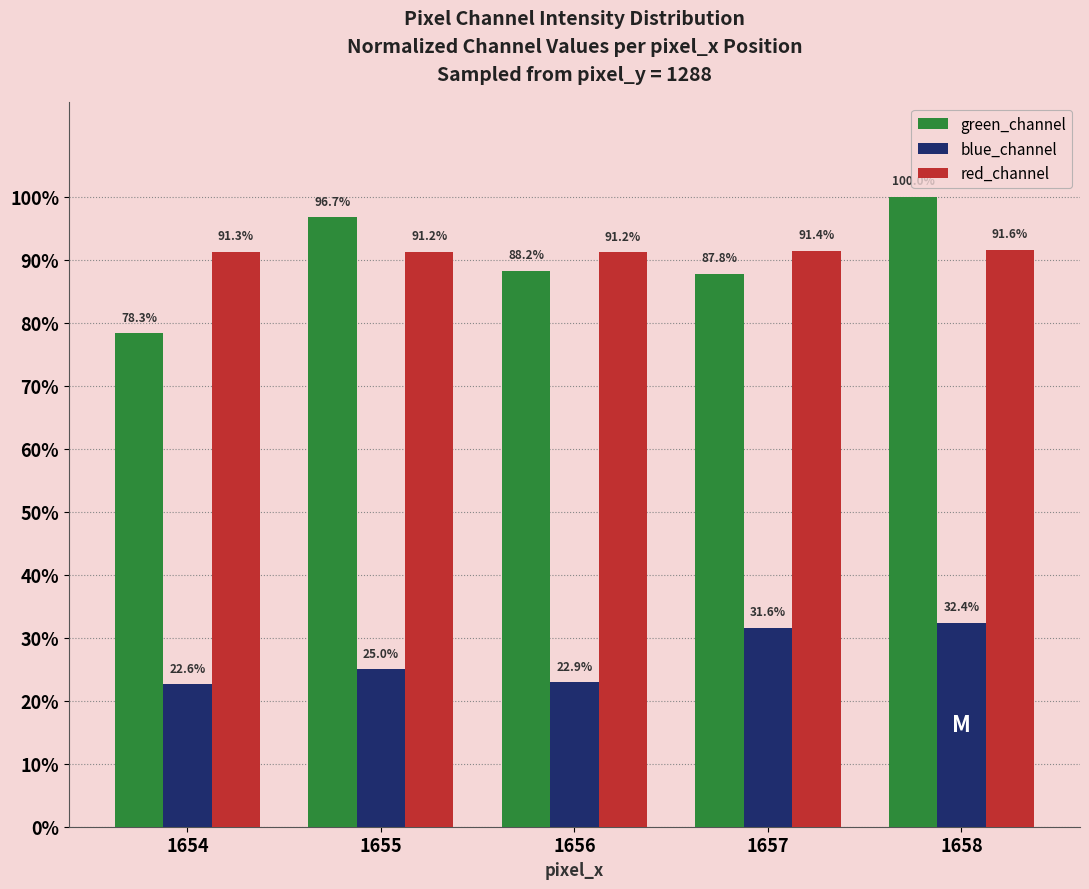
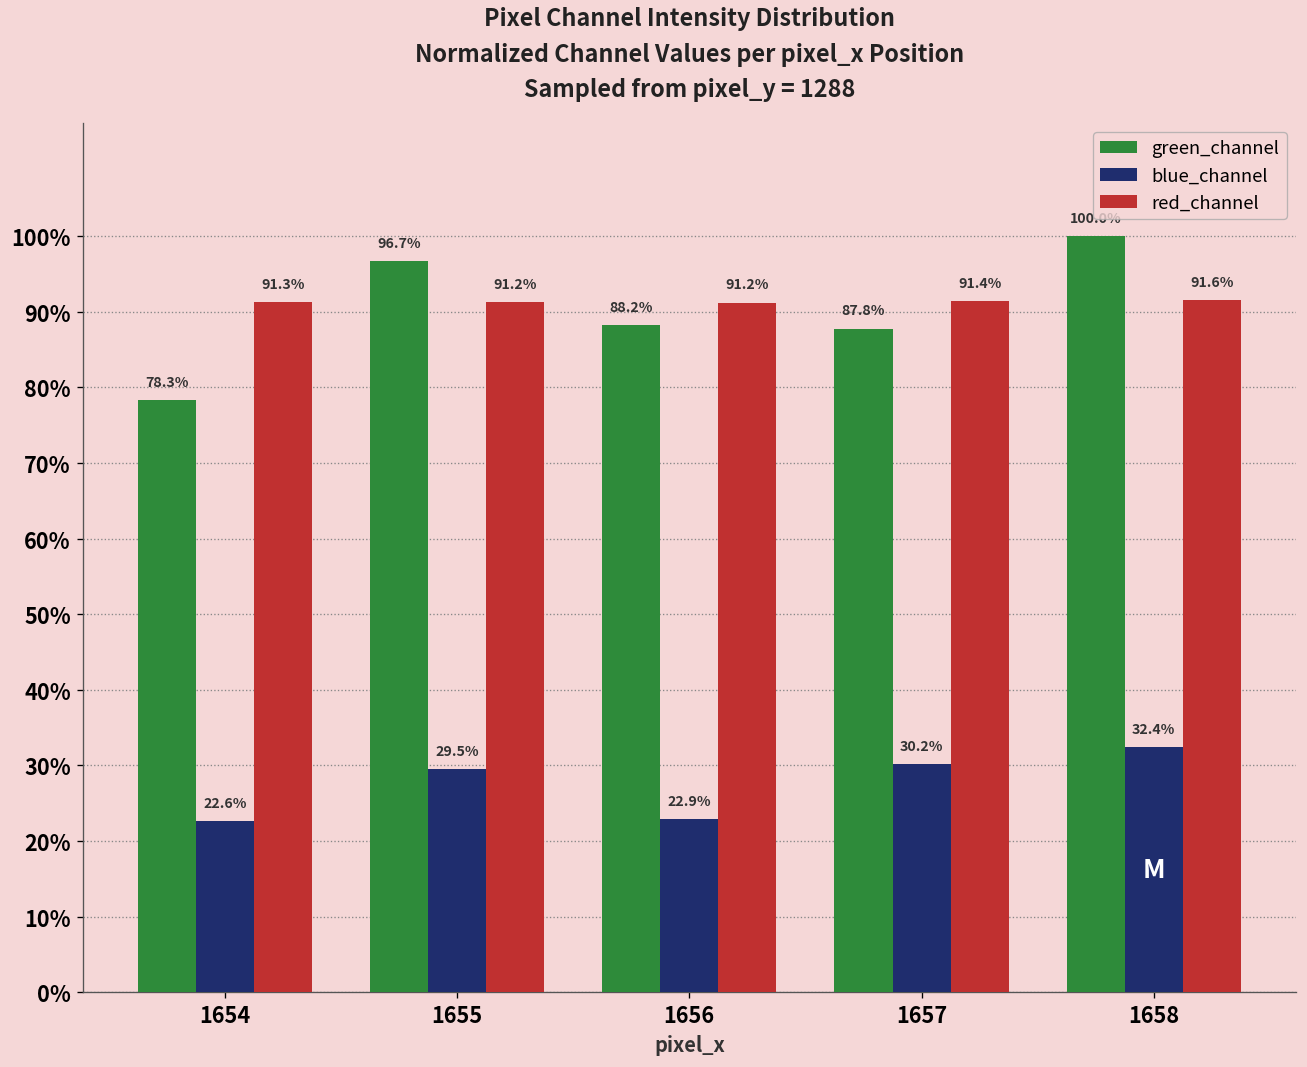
  {
    "green_channel": {
      "1654": "78.3%",
      "1655": "96.7%",
      "1656": "88.2%",
      "1657": "87.8%"
    },
    "blue_channel": {
      "1654": "22.6%",
-     "1655": "25.0%",
+     "1655": "29.5%",
      "1656": "22.9%",
-     "1657": "31.6%",
+     "1657": "30.2%",
      "1658": "32.4%"
    },
    "red_channel": {
      "1654": "91.3%",
      "1655": "91.2%",
      "1656": "91.2%",
      "1657": "91.4%",
      "1658": "91.6%"
    }
  }
